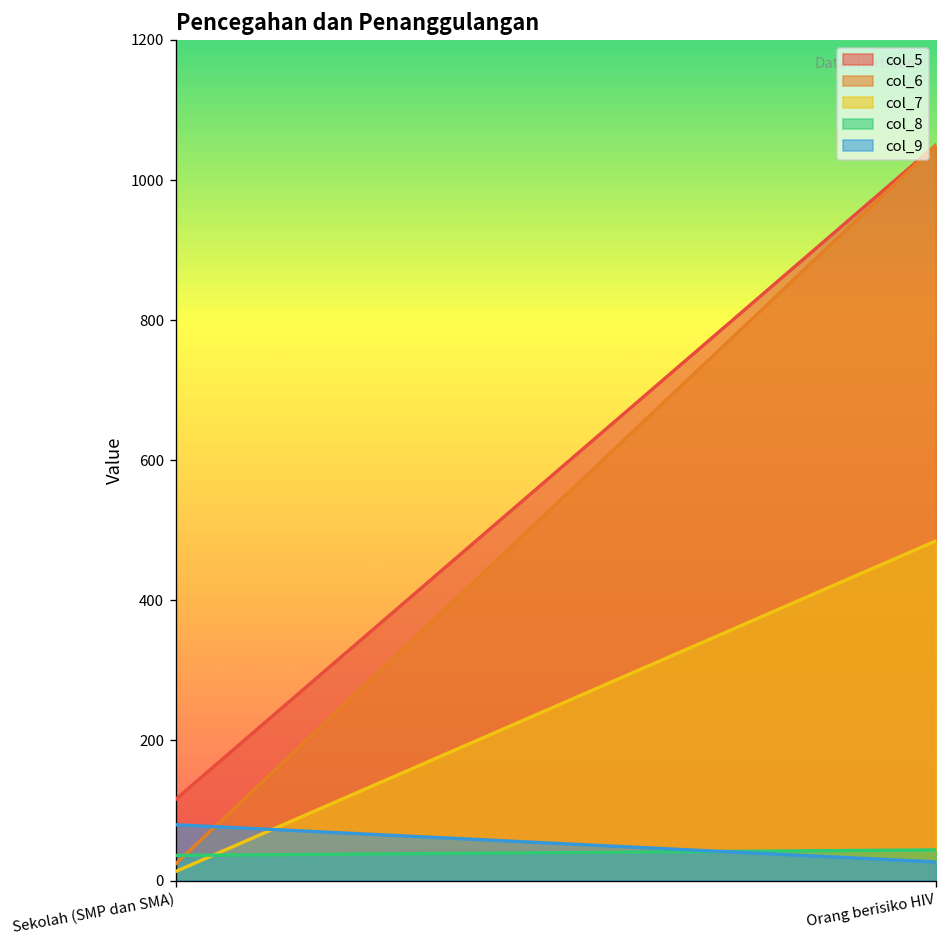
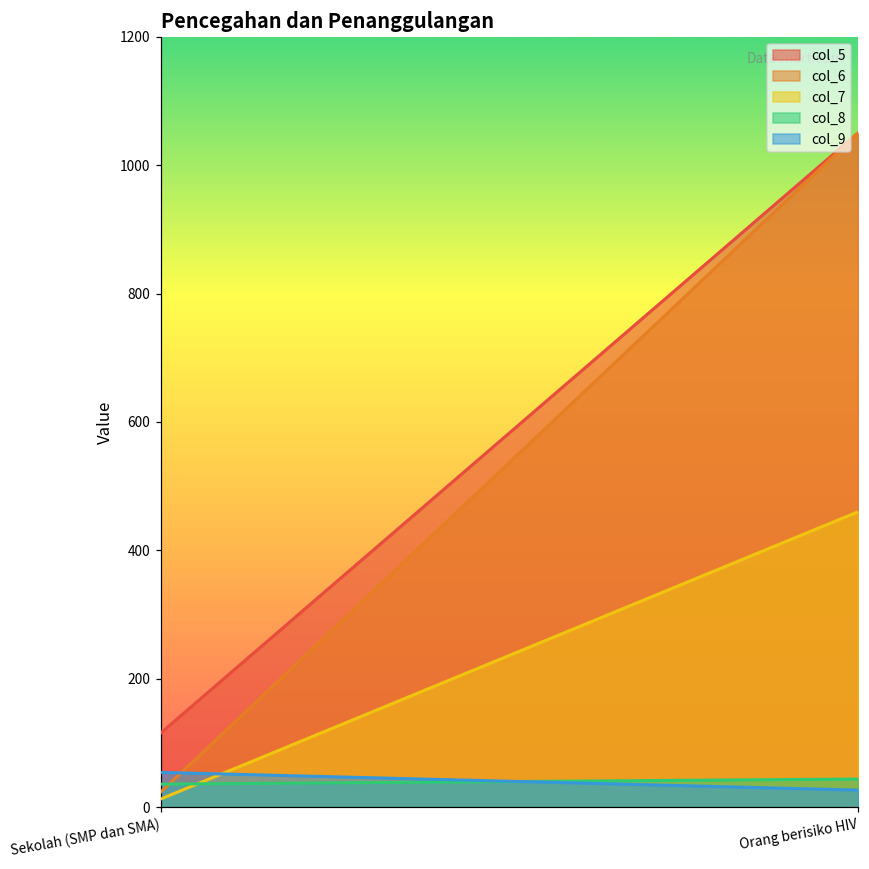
  {
    "col_7": {
      "Sekolah (SMP dan SMA)": 10,
-     "Orang berisiko HIV": 490
+     "Orang berisiko HIV": 460
    },
    "col_8": {
      "Sekolah (SMP dan SMA)": 40,
      "Orang berisiko HIV": 40
    },
    "col_9": {
-     "Sekolah (SMP dan SMA)": 80,
+     "Sekolah (SMP dan SMA)": 50,
      "Orang berisiko HIV": 30
    }
  }
